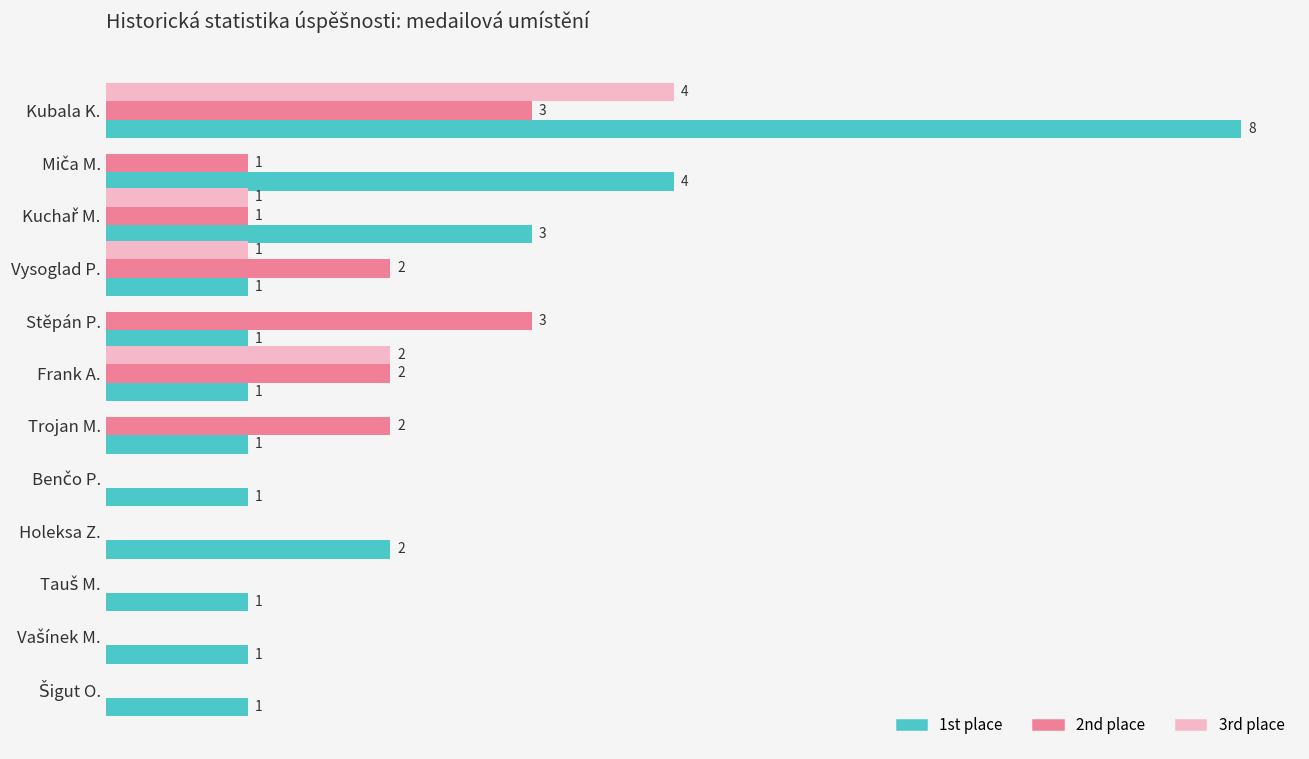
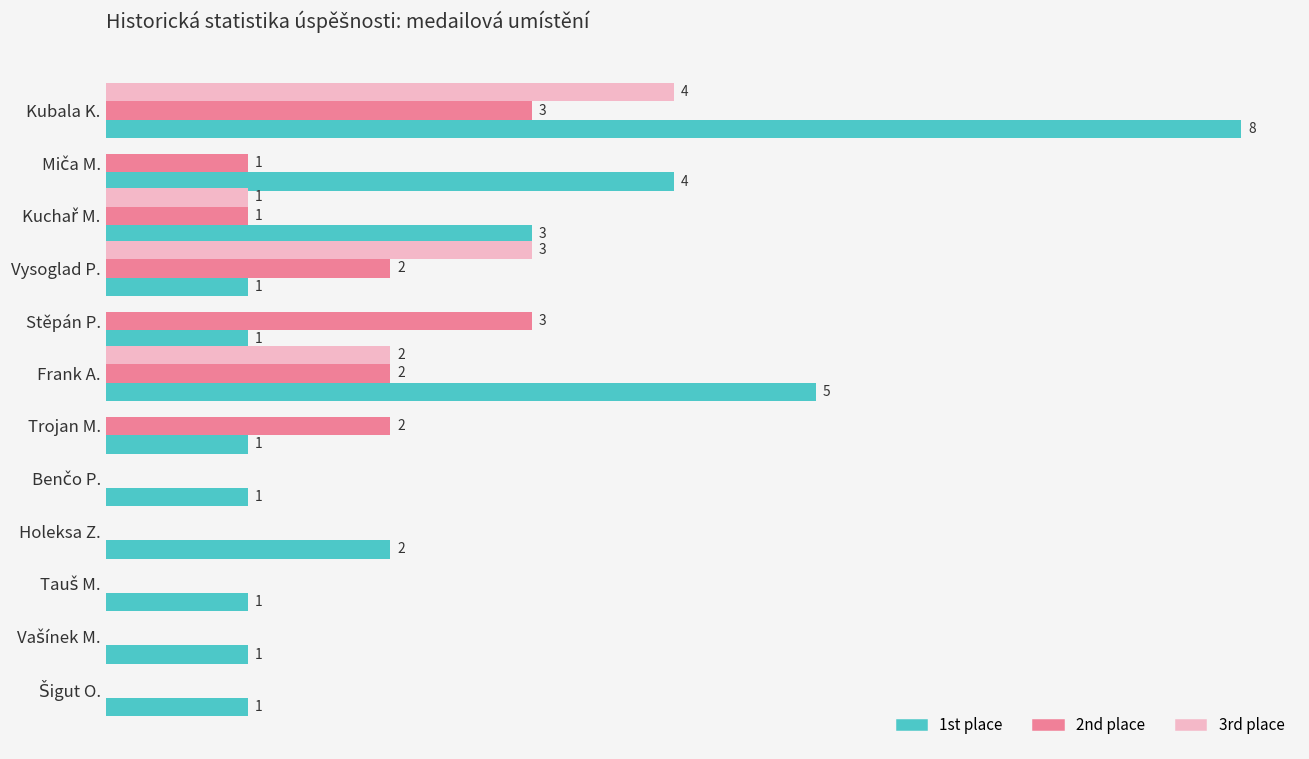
  {
    "1st place": {
      "Kubala K.": 8,
      "Miča M.": 4,
      "Kuchař M.": 3,
      "Vysoglad P.": 1,
      "Stěpán P.": 1,
-     "Frank A.": 1,
+     "Frank A.": 5,
      "Trojan M.": 1,
      "Benčo P.": 1,
      "Holeksa Z.": 2,
      "Tauš M.": 1,
      "Vašínek M.": 1,
      "Šigut O.": 1
    },
    "2nd place": {
      "Kubala K.": 3,
      "Miča M.": 1,
      "Kuchař M.": 1,
      "Vysoglad P.": 2,
      "Stěpán P.": 3,
      "Frank A.": 2,
      "Trojan M.": 2
    },
    "3rd place": {
      "Kubala K.": 4,
      "Kuchař M.": 1,
-     "Vysoglad P.": 1,
+     "Vysoglad P.": 3,
      "Frank A.": 2
    }
  }
